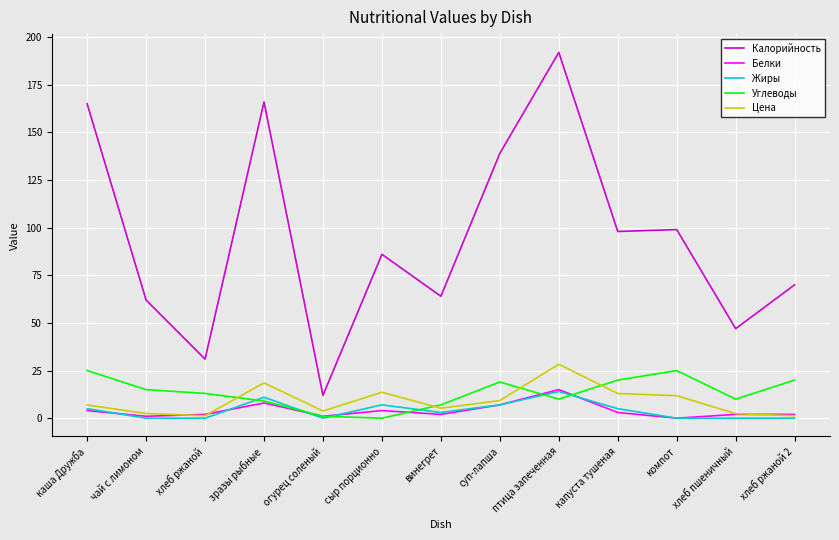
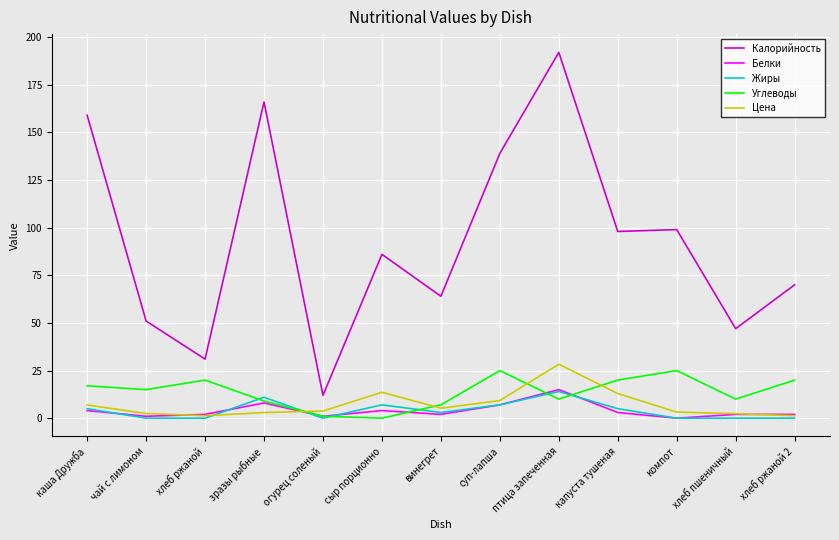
  {
    "Калорийность": {
-     "каша Дружба": 165,
-     "чай с лимоном": 62,
+     "каша Дружба": 159,
+     "чай с лимоном": 51,
      "хлеб ржаной": 31,
      "зразы рыбные": 166,
      "огурец соленый": 12,
      "сыр порционно": 86,
      "винегрет": 64,
      "суп-лапша": 139,
      "птица запеченная": 192,
      "капуста тушеная": 98,
      "компот": 99,
      "хлеб пшеничный": 47,
      "хлеб ржаной 2": 70
    },
    "Белки": {
      "сыр порционно": 4,
      "капуста тушеная": 3
    },
    "Жиры": {
      "зразы рыбные": 11,
      "сыр порционно": 7,
      "капуста тушеная": 5,
      "хлеб пшеничный": 0
    },
    "Углеводы": {
-     "каша Дружба": 25,
+     "каша Дружба": 17,
      "чай с лимоном": 15,
-     "хлеб ржаной": 13,
+     "хлеб ржаной": 20,
      "сыр порционно": 0,
      "винегрет": 7,
-     "суп-лапша": 19,
+     "суп-лапша": 25,
      "птица запеченная": 10,
      "капуста тушеная": 20,
      "компот": 25,
      "хлеб пшеничный": 10,
      "хлеб ржаной 2": 20
    },
    "Цена": {
      "каша Дружба": 7,
      "чай с лимоном": 2,
-     "зразы рыбные": 19,
+     "зразы рыбные": 3,
      "огурец соленый": 4,
      "сыр порционно": 14,
      "винегрет": 5,
      "суп-лапша": 9,
      "птица запеченная": 28,
      "капуста тушеная": 13,
-     "компот": 12
+     "компот": 3
    }
  }
